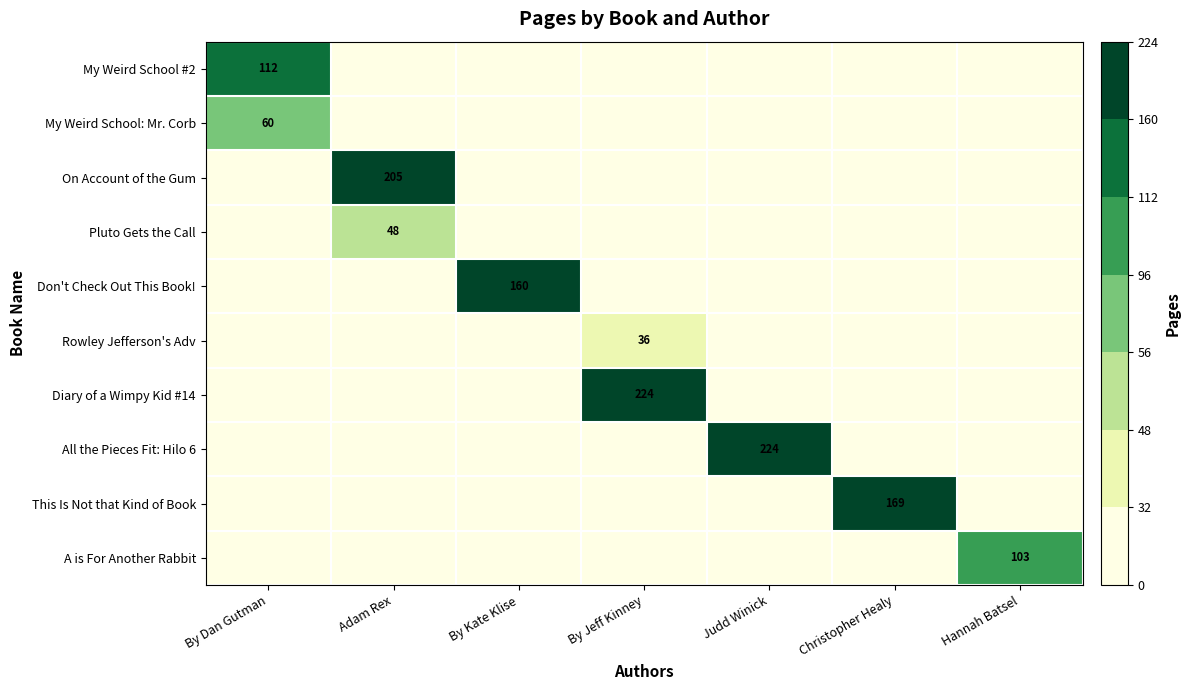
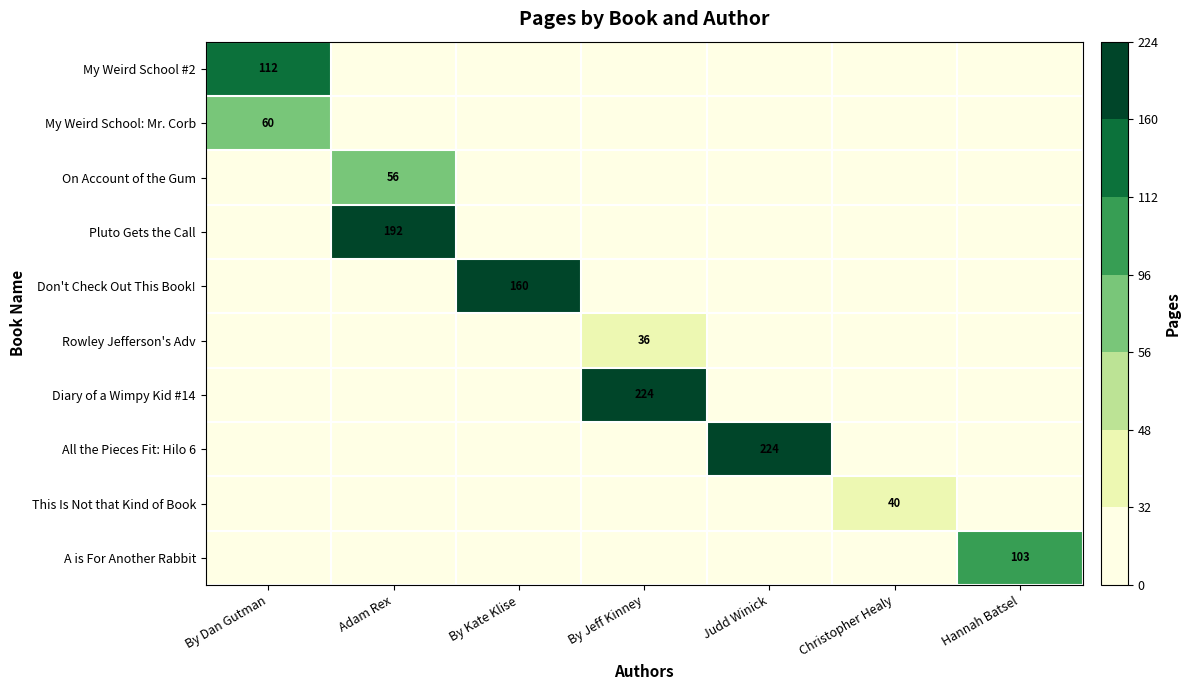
  {
    "My Weird School #2": {
      "By Dan Gutman": 112
    },
    "My Weird School: Mr. Corb": {
      "By Dan Gutman": 60
    },
    "On Account of the Gum": {
-     "Adam Rex": 205
+     "Adam Rex": 56
    },
    "Pluto Gets the Call": {
-     "Adam Rex": 48
+     "Adam Rex": 192
    },
    "Don't Check Out This Book!": {
      "By Kate Klise": 160
    },
    "Rowley Jefferson's Adv": {
      "By Jeff Kinney": 36
    },
    "Diary of a Wimpy Kid #14": {
      "By Jeff Kinney": 224
    },
    "All the Pieces Fit: Hilo 6": {
      "Judd Winick": 224
    },
    "This Is Not that Kind of Book": {
-     "Christopher Healy": 169
+     "Christopher Healy": 40
    },
    "A is For Another Rabbit": {
      "Hannah Batsel": 103
    }
  }
